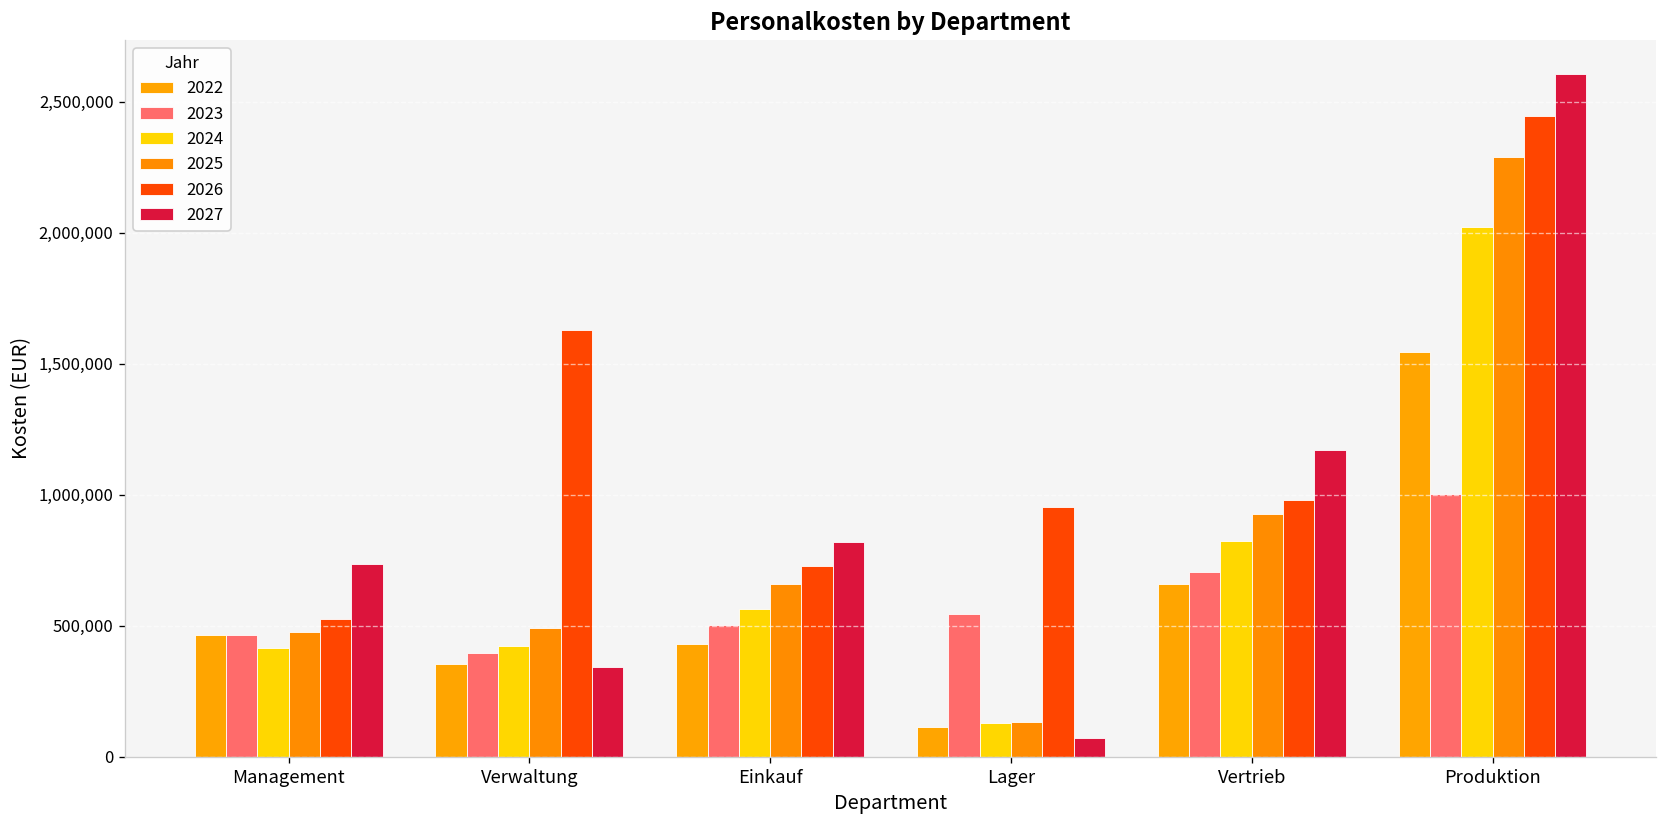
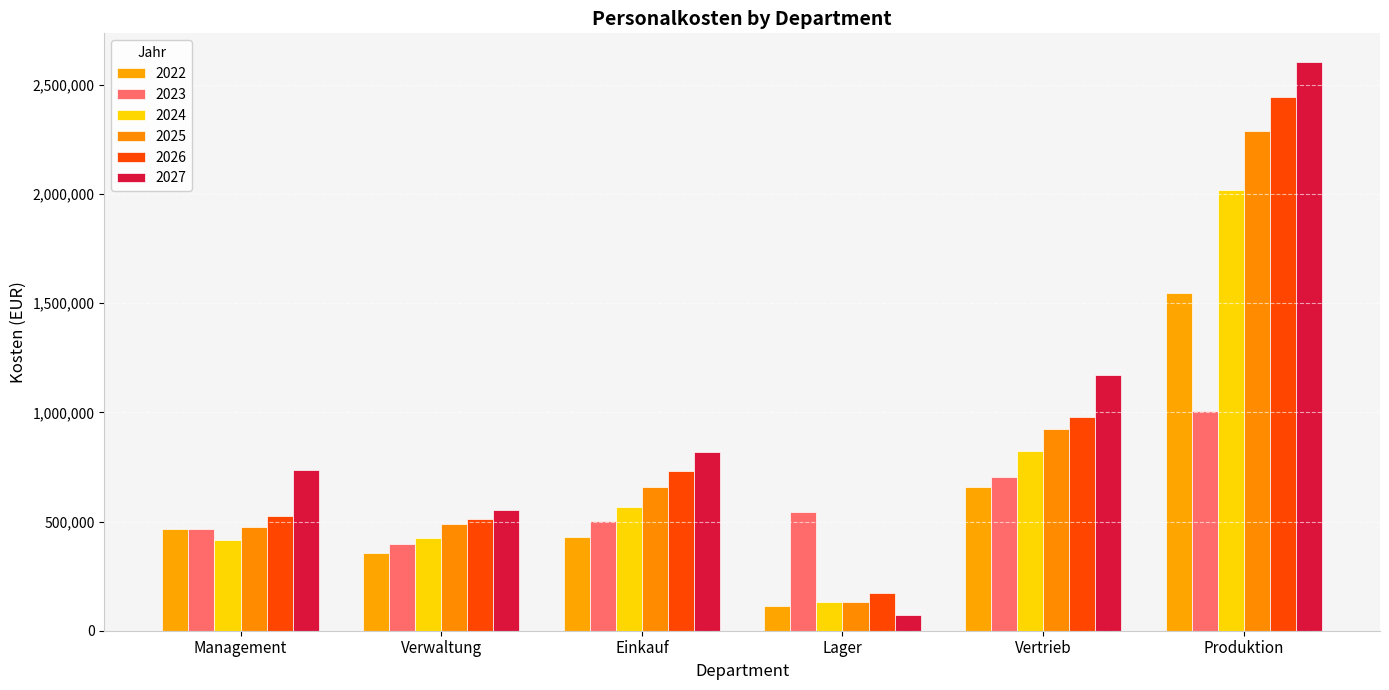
  {
    "2023": {
      "Management": "470,000",
      "Verwaltung": "400,000",
      "Einkauf": "500,000",
      "Lager": "540,000",
      "Vertrieb": "710,000",
      "Produktion": "1,000,000"
    },
    "2026": {
      "Management": "530,000",
-     "Verwaltung": "1,630,000",
+     "Verwaltung": "510,000",
      "Einkauf": "730,000",
-     "Lager": "950,000",
+     "Lager": "180,000",
      "Vertrieb": "980,000",
      "Produktion": "2,440,000"
    },
    "2027": {
      "Management": "740,000",
-     "Verwaltung": "340,000",
+     "Verwaltung": "560,000",
      "Einkauf": "820,000",
      "Lager": "70,000",
      "Vertrieb": "1,170,000",
      "Produktion": "2,610,000"
    }
  }
